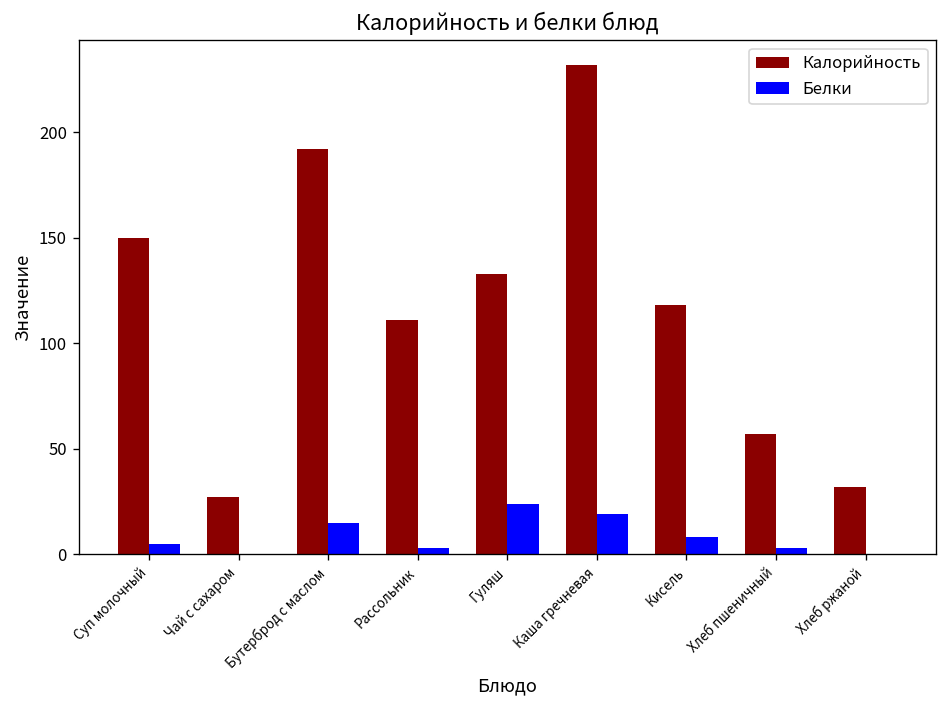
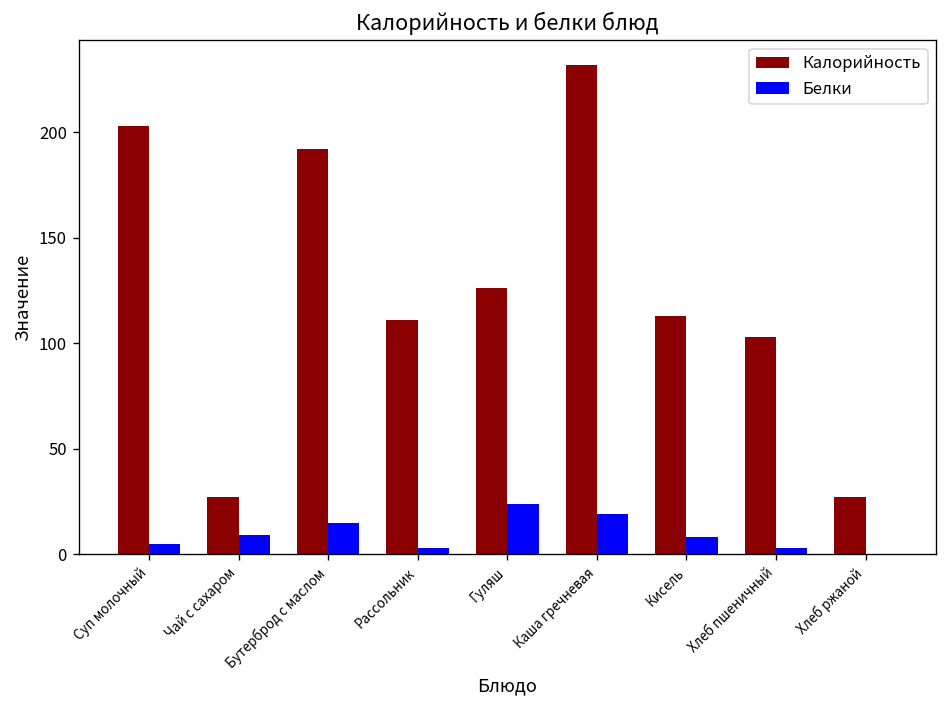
  {
    "Калорийность": {
-     "Суп молочный": 150,
+     "Суп молочный": 203,
      "Чай с сахаром": 27,
      "Бутерброд с маслом": 192,
      "Рассольник": 111,
-     "Гуляш": 133,
+     "Гуляш": 126,
      "Каша гречневая": 232,
-     "Кисель": 118,
-     "Хлеб пшеничный": 57,
-     "Хлеб ржаной": 32
+     "Кисель": 113,
+     "Хлеб пшеничный": 103,
+     "Хлеб ржаной": 27
    },
    "Белки": {
      "Суп молочный": 5,
-     "Чай с сахаром": 0,
+     "Чай с сахаром": 9,
      "Бутерброд с маслом": 15,
      "Рассольник": 3,
      "Гуляш": 24,
      "Каша гречневая": 19,
      "Кисель": 8,
      "Хлеб пшеничный": 3,
      "Хлеб ржаной": 0
    }
  }
